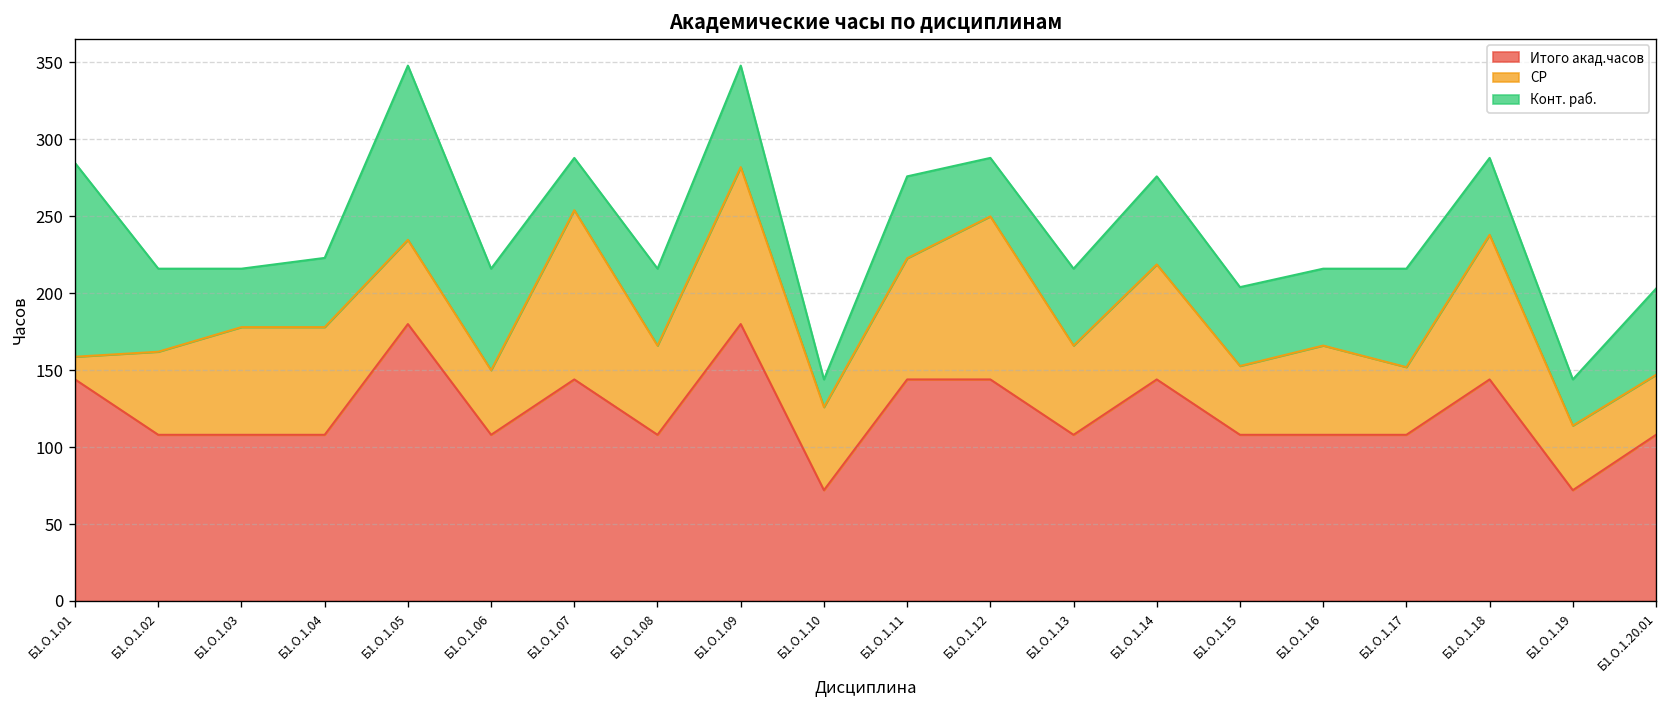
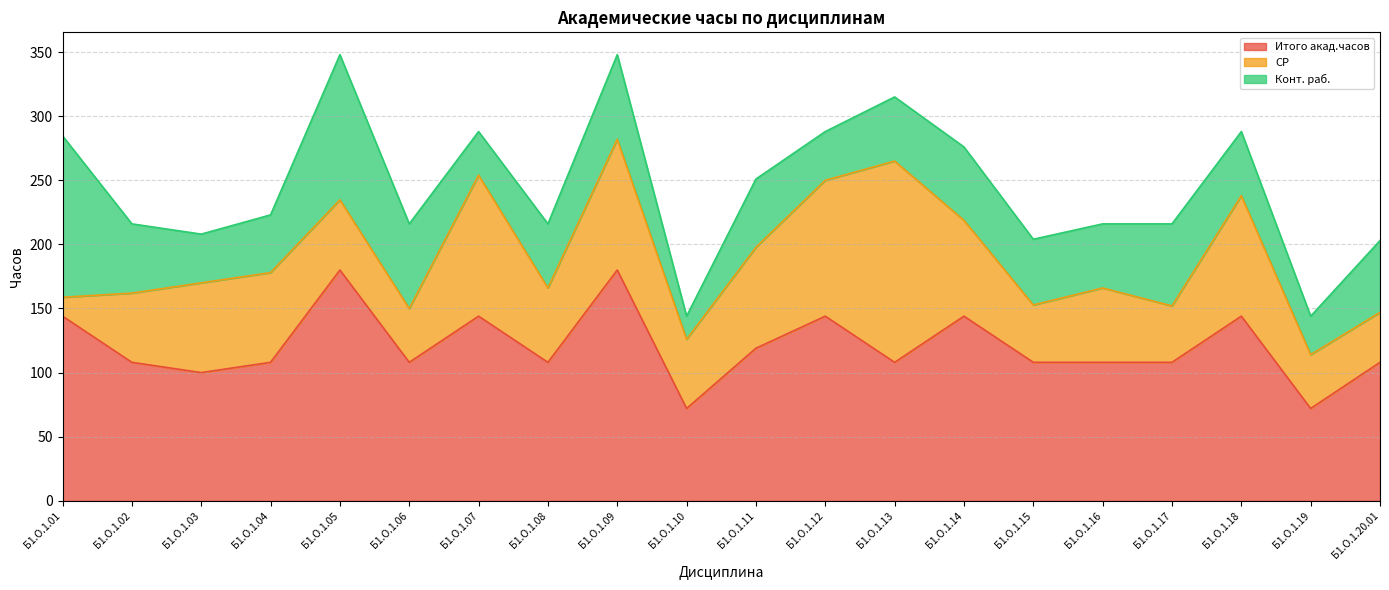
  {
    "Итого акад.часов": {
      "Б1.О.1.01": 144,
      "Б1.О.1.02": 108,
-     "Б1.О.1.03": 108,
+     "Б1.О.1.03": 100,
      "Б1.О.1.04": 108,
      "Б1.О.1.05": 180,
      "Б1.О.1.06": 108,
      "Б1.О.1.07": 144,
      "Б1.О.1.08": 108,
      "Б1.О.1.09": 180,
      "Б1.О.1.10": 72,
-     "Б1.О.1.11": 144,
+     "Б1.О.1.11": 119,
      "Б1.О.1.12": 144,
      "Б1.О.1.13": 108,
      "Б1.О.1.14": 144,
      "Б1.О.1.15": 108,
      "Б1.О.1.16": 108,
      "Б1.О.1.17": 108,
      "Б1.О.1.18": 144,
      "Б1.О.1.19": 72,
      "Б1.О.1.20.01": 108
    },
    "СР": {
      "Б1.О.1.01": 15,
      "Б1.О.1.02": 54,
      "Б1.О.1.03": 70,
      "Б1.О.1.04": 70,
      "Б1.О.1.05": 55,
      "Б1.О.1.06": 42,
      "Б1.О.1.07": 110,
      "Б1.О.1.08": 58,
      "Б1.О.1.09": 102,
      "Б1.О.1.10": 54,
      "Б1.О.1.11": 79,
      "Б1.О.1.12": 106,
-     "Б1.О.1.13": 58,
+     "Б1.О.1.13": 157,
      "Б1.О.1.14": 75,
      "Б1.О.1.15": 45,
      "Б1.О.1.16": 58,
      "Б1.О.1.17": 44,
      "Б1.О.1.18": 94,
      "Б1.О.1.19": 42,
      "Б1.О.1.20.01": 39
    },
    "Конт. раб.": {
      "Б1.О.1.01": 126,
      "Б1.О.1.02": 54,
      "Б1.О.1.03": 38,
      "Б1.О.1.04": 45,
      "Б1.О.1.05": 113,
      "Б1.О.1.06": 66,
      "Б1.О.1.07": 34,
      "Б1.О.1.08": 50,
      "Б1.О.1.09": 66,
      "Б1.О.1.10": 18,
      "Б1.О.1.11": 53,
      "Б1.О.1.12": 38,
      "Б1.О.1.13": 50,
      "Б1.О.1.14": 57,
      "Б1.О.1.15": 51,
      "Б1.О.1.16": 50,
      "Б1.О.1.17": 64,
      "Б1.О.1.18": 50,
      "Б1.О.1.19": 30,
      "Б1.О.1.20.01": 56
    }
  }
